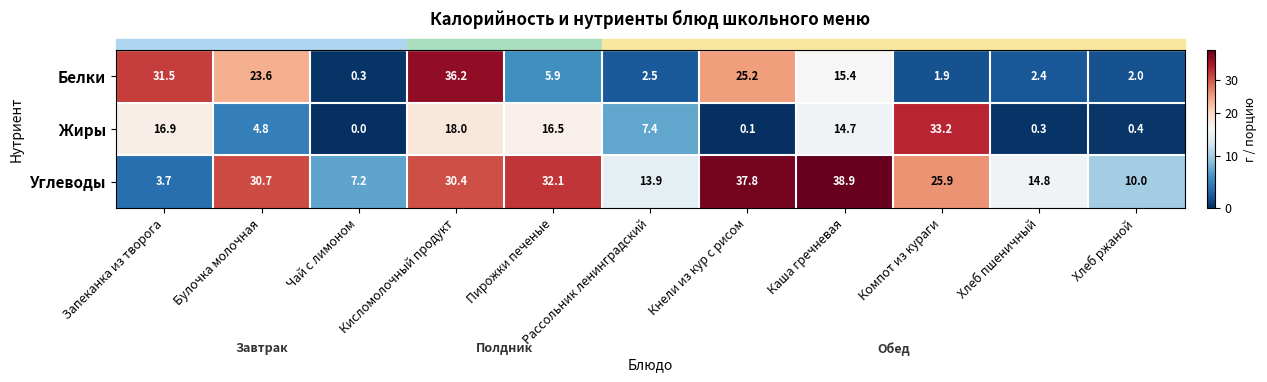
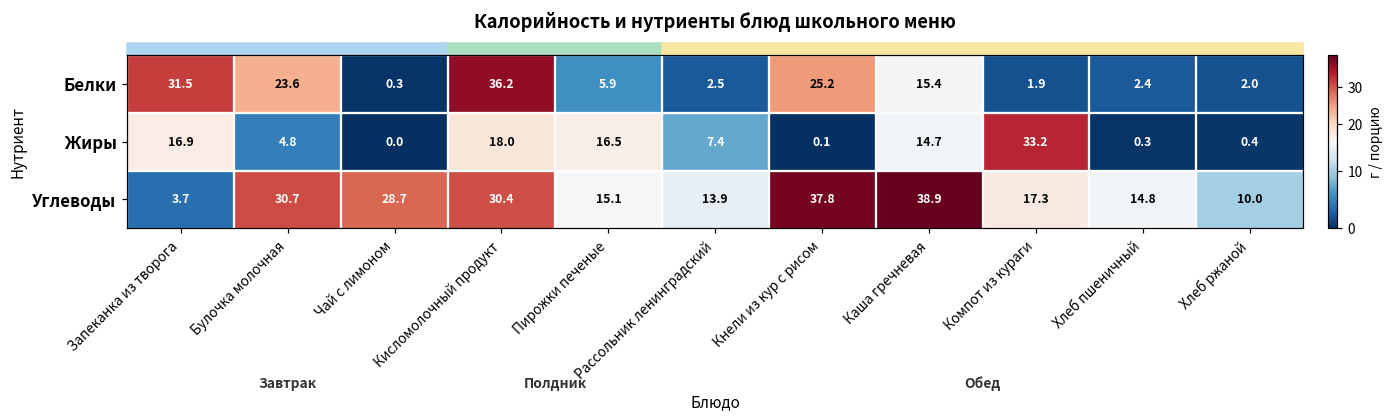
  {
    "Белки": {
      "Запеканка из творога": 31.5,
      "Булочка молочная": 23.6,
      "Чай с лимоном": 0.3,
      "Кисломолочный продукт": 36.2,
      "Пирожки печеные": 5.9,
      "Рассольник ленинградский": 2.5,
      "Кнели из кур с рисом": 25.2,
      "Каша гречневая": 15.4,
      "Компот из кураги": 1.9,
      "Хлеб пшеничный": 2.4,
      "Хлеб ржаной": 2.0
    },
    "Жиры": {
      "Запеканка из творога": 16.9,
      "Булочка молочная": 4.8,
      "Чай с лимоном": 0.0,
      "Кисломолочный продукт": 18.0,
      "Пирожки печеные": 16.5,
      "Рассольник ленинградский": 7.4,
      "Кнели из кур с рисом": 0.1,
      "Каша гречневая": 14.7,
      "Компот из кураги": 33.2,
      "Хлеб пшеничный": 0.3,
      "Хлеб ржаной": 0.4
    },
    "Углеводы": {
      "Запеканка из творога": 3.7,
      "Булочка молочная": 30.7,
-     "Чай с лимоном": 7.2,
+     "Чай с лимоном": 28.7,
      "Кисломолочный продукт": 30.4,
-     "Пирожки печеные": 32.1,
+     "Пирожки печеные": 15.1,
      "Рассольник ленинградский": 13.9,
      "Кнели из кур с рисом": 37.8,
      "Каша гречневая": 38.9,
-     "Компот из кураги": 25.9,
+     "Компот из кураги": 17.3,
      "Хлеб пшеничный": 14.8,
      "Хлеб ржаной": 10.0
    }
  }
